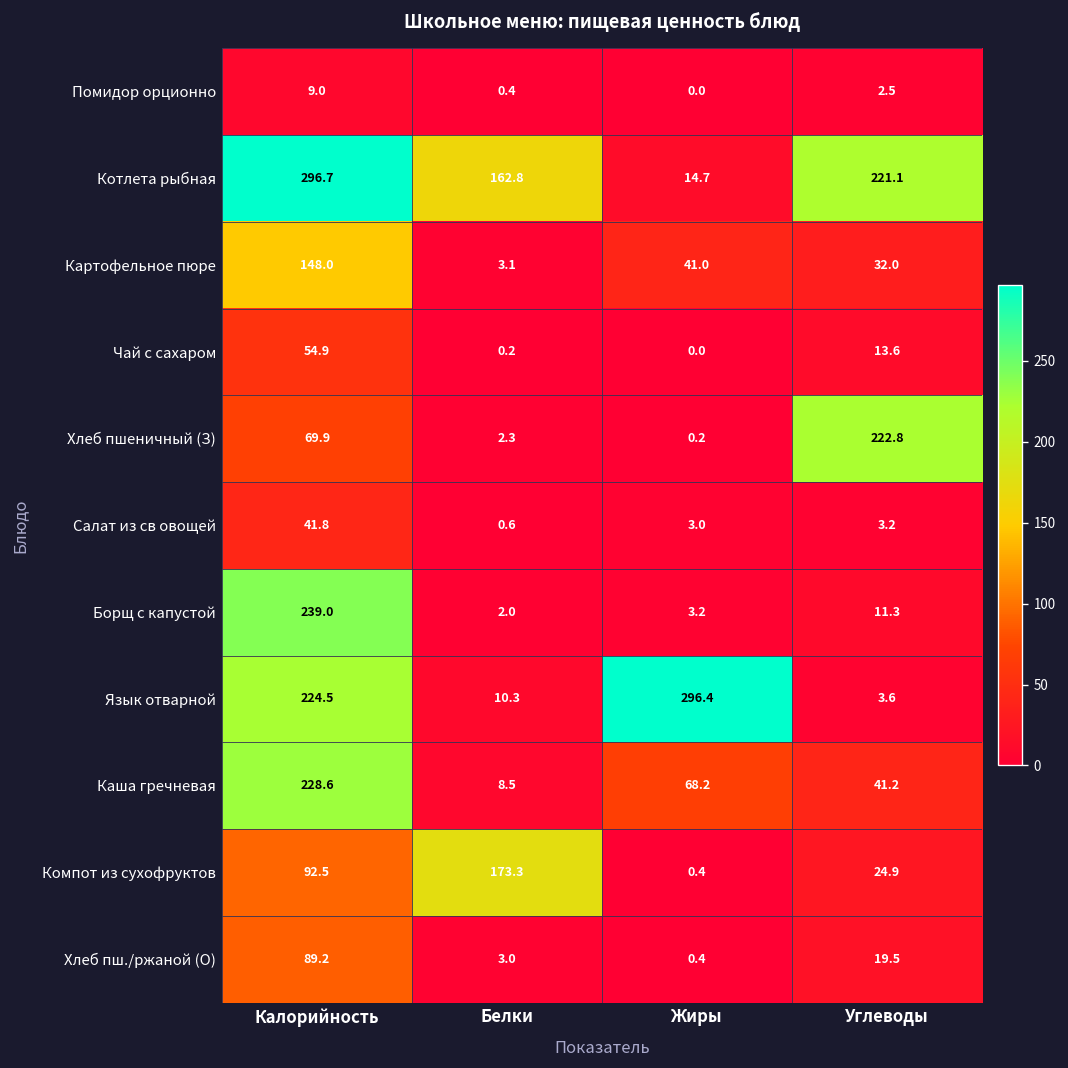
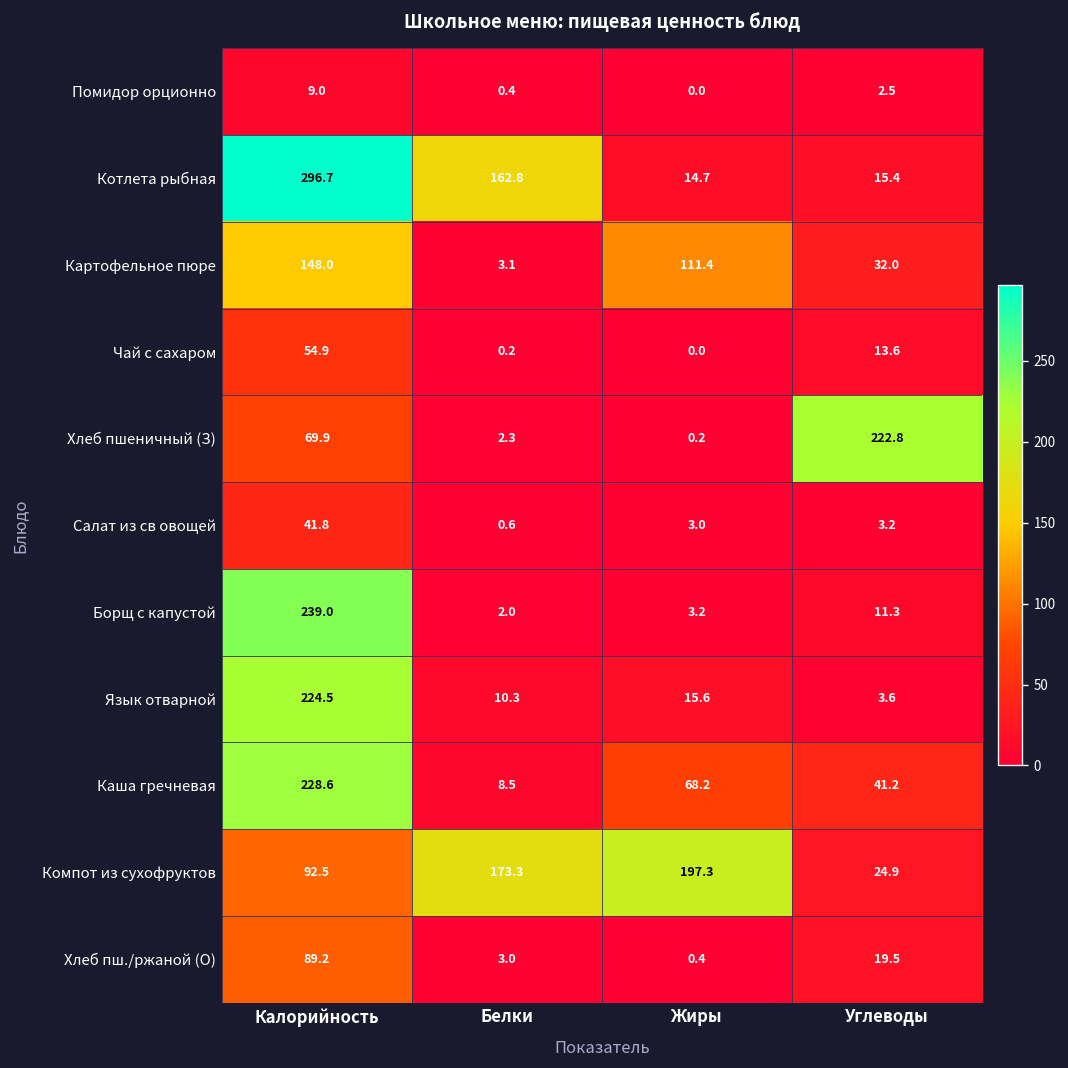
  {
    "Помидор орционно": {
      "Калорийность": 9.0,
      "Белки": 0.4,
      "Жиры": 0.0,
      "Углеводы": 2.5
    },
    "Котлета рыбная": {
      "Калорийность": 296.7,
      "Белки": 162.8,
      "Жиры": 14.7,
-     "Углеводы": 221.1
+     "Углеводы": 15.4
    },
    "Картофельное пюре": {
      "Калорийность": 148.0,
      "Белки": 3.1,
-     "Жиры": 41.0,
+     "Жиры": 111.4,
      "Углеводы": 32.0
    },
    "Чай с сахаром": {
      "Калорийность": 54.9,
      "Белки": 0.2,
      "Жиры": 0.0,
      "Углеводы": 13.6
    },
    "Хлеб пшеничный (З)": {
      "Калорийность": 69.9,
      "Белки": 2.3,
      "Жиры": 0.2,
      "Углеводы": 222.8
    },
    "Салат из св овощей": {
      "Калорийность": 41.8,
      "Белки": 0.6,
      "Жиры": 3.0,
      "Углеводы": 3.2
    },
    "Борщ с капустой": {
      "Калорийность": 239.0,
      "Белки": 2.0,
      "Жиры": 3.2,
      "Углеводы": 11.3
    },
    "Язык отварной": {
      "Калорийность": 224.5,
      "Белки": 10.3,
-     "Жиры": 296.4,
+     "Жиры": 15.6,
      "Углеводы": 3.6
    },
    "Каша гречневая": {
      "Калорийность": 228.6,
      "Белки": 8.5,
      "Жиры": 68.2,
      "Углеводы": 41.2
    },
    "Компот из сухофруктов": {
      "Калорийность": 92.5,
      "Белки": 173.3,
-     "Жиры": 0.4,
+     "Жиры": 197.3,
      "Углеводы": 24.9
    },
    "Хлеб пш./ржаной (О)": {
      "Калорийность": 89.2,
      "Белки": 3.0,
      "Жиры": 0.4,
      "Углеводы": 19.5
    }
  }
